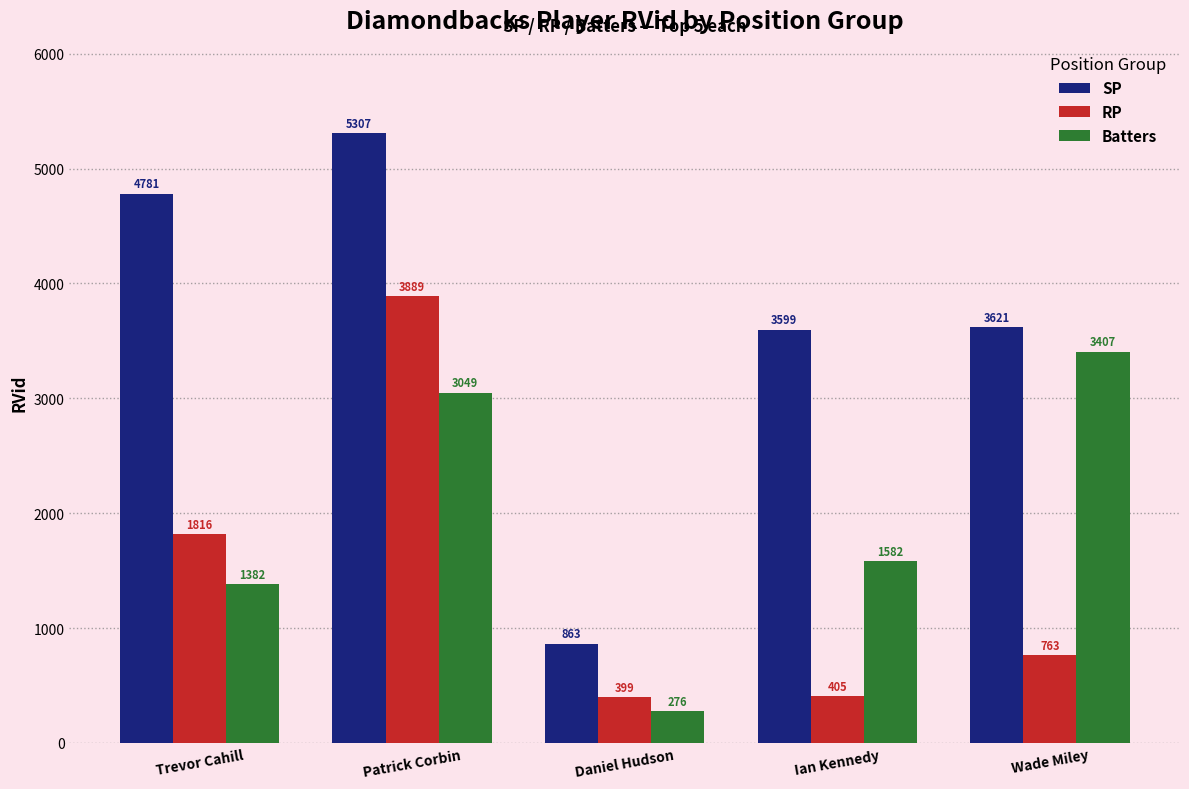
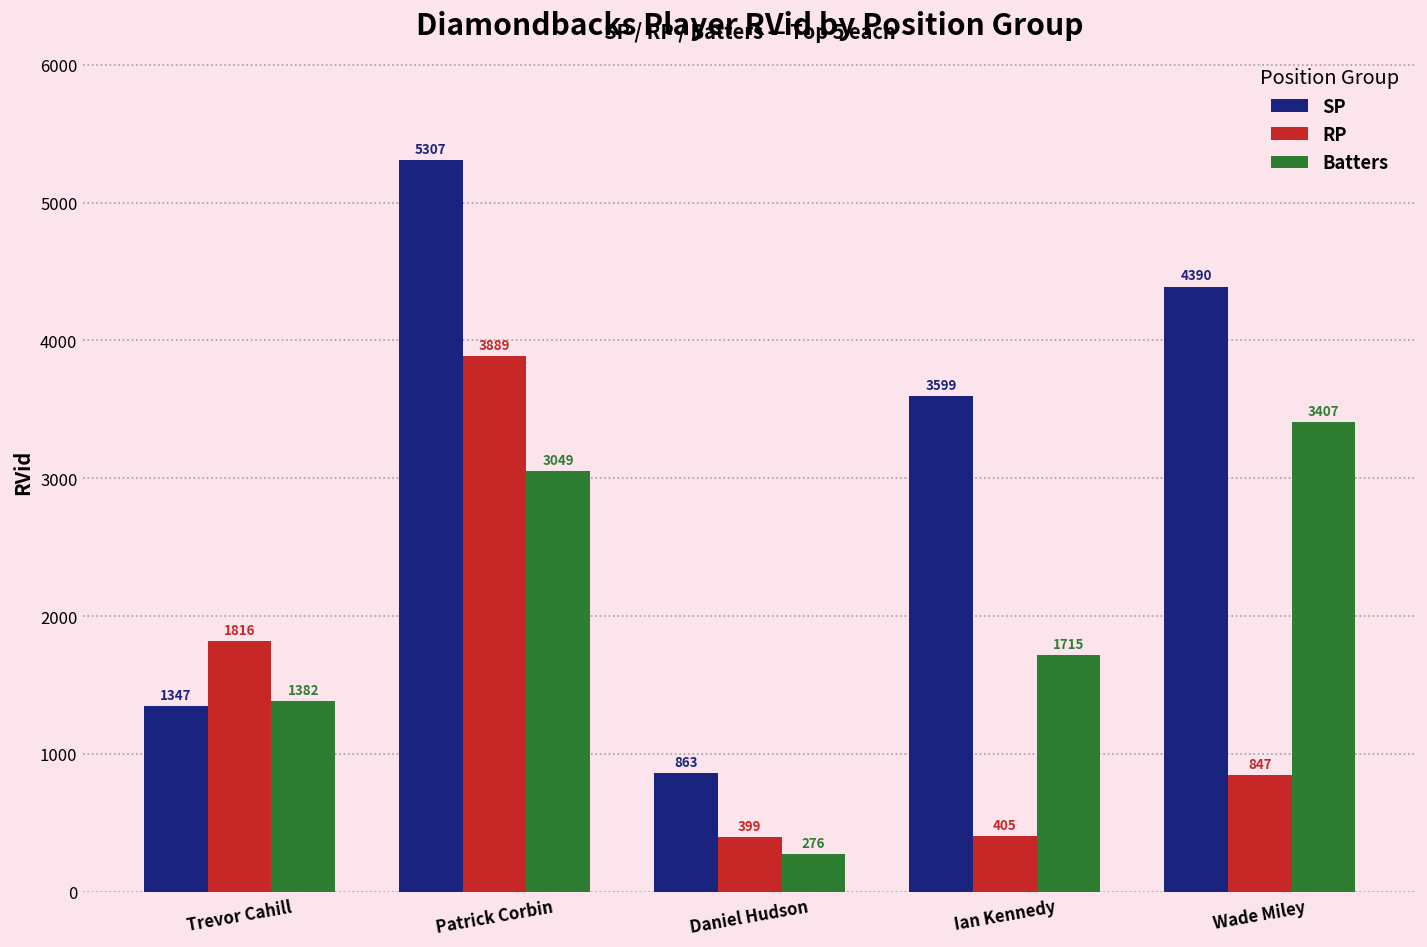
  {
    "SP": {
-     "Trevor Cahill": 4781,
+     "Trevor Cahill": 1347,
      "Patrick Corbin": 5307,
      "Daniel Hudson": 863,
      "Ian Kennedy": 3599,
-     "Wade Miley": 3621
+     "Wade Miley": 4390
    },
    "RP": {
      "Trevor Cahill": 1816,
      "Patrick Corbin": 3889,
      "Daniel Hudson": 399,
      "Ian Kennedy": 405,
-     "Wade Miley": 763
+     "Wade Miley": 847
    },
    "Batters": {
      "Trevor Cahill": 1382,
      "Patrick Corbin": 3049,
      "Daniel Hudson": 276,
-     "Ian Kennedy": 1582,
+     "Ian Kennedy": 1715,
      "Wade Miley": 3407
    }
  }
